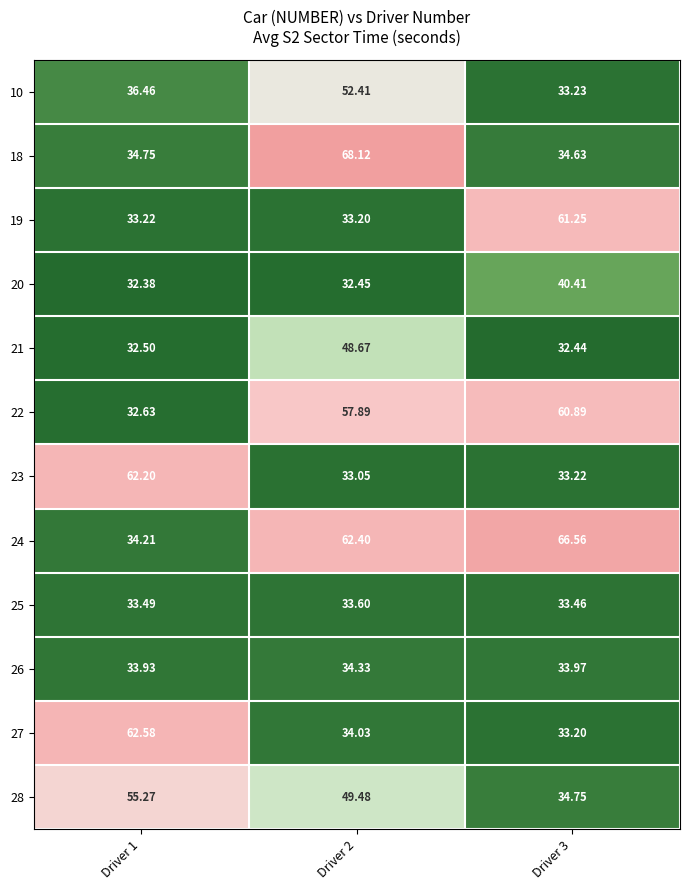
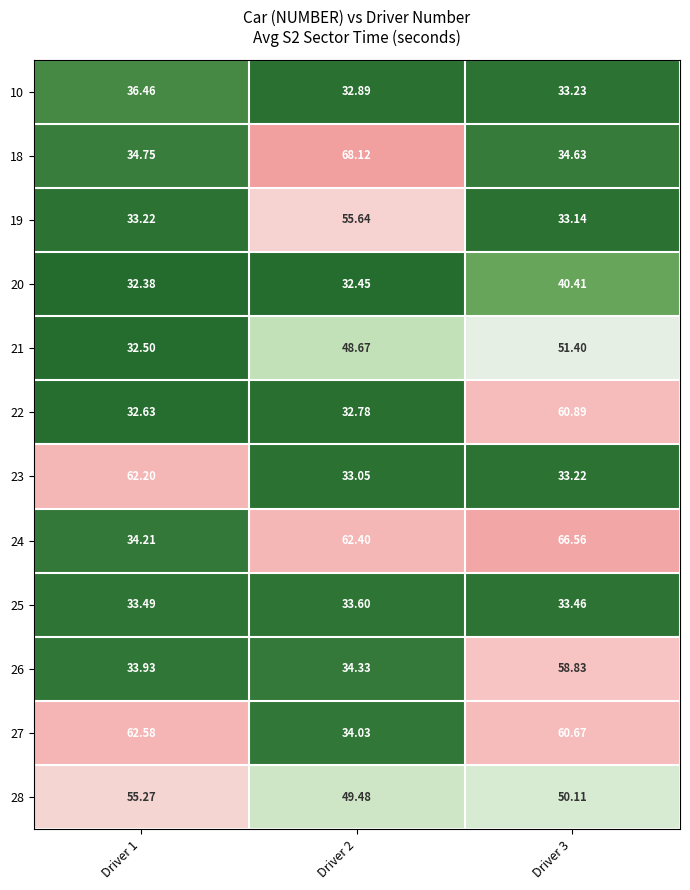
  {
    "10": {
      "Driver 1": 36.46,
-     "Driver 2": 52.41,
+     "Driver 2": 32.89,
      "Driver 3": 33.23
    },
    "18": {
      "Driver 1": 34.75,
      "Driver 2": 68.12,
      "Driver 3": 34.63
    },
    "19": {
      "Driver 1": 33.22,
-     "Driver 2": 33.20,
-     "Driver 3": 61.25
+     "Driver 2": 55.64,
+     "Driver 3": 33.14
    },
    "20": {
      "Driver 1": 32.38,
      "Driver 2": 32.45,
      "Driver 3": 40.41
    },
    "21": {
      "Driver 1": 32.50,
      "Driver 2": 48.67,
-     "Driver 3": 32.44
+     "Driver 3": 51.40
    },
    "22": {
      "Driver 1": 32.63,
-     "Driver 2": 57.89,
+     "Driver 2": 32.78,
      "Driver 3": 60.89
    },
    "23": {
      "Driver 1": 62.20,
      "Driver 2": 33.05,
      "Driver 3": 33.22
    },
    "24": {
      "Driver 1": 34.21,
      "Driver 2": 62.40,
      "Driver 3": 66.56
    },
    "25": {
      "Driver 1": 33.49,
      "Driver 2": 33.60,
      "Driver 3": 33.46
    },
    "26": {
      "Driver 1": 33.93,
      "Driver 2": 34.33,
-     "Driver 3": 33.97
+     "Driver 3": 58.83
    },
    "27": {
      "Driver 1": 62.58,
      "Driver 2": 34.03,
-     "Driver 3": 33.20
+     "Driver 3": 60.67
    },
    "28": {
      "Driver 1": 55.27,
      "Driver 2": 49.48,
-     "Driver 3": 34.75
+     "Driver 3": 50.11
    }
  }
